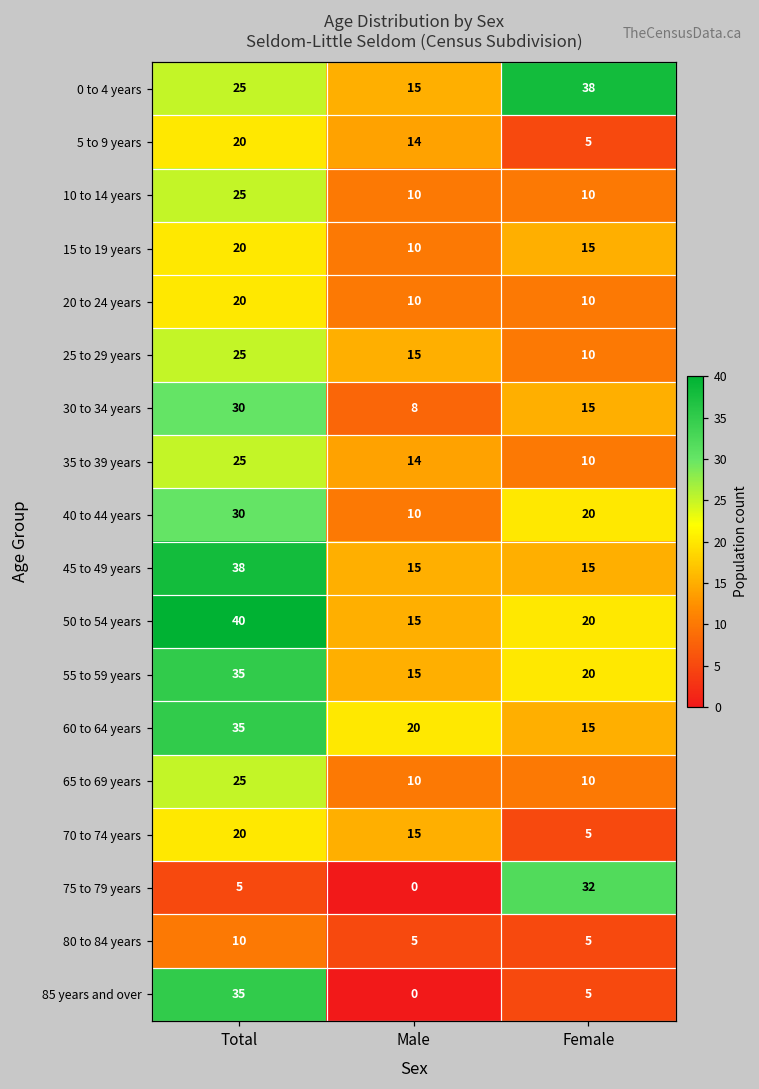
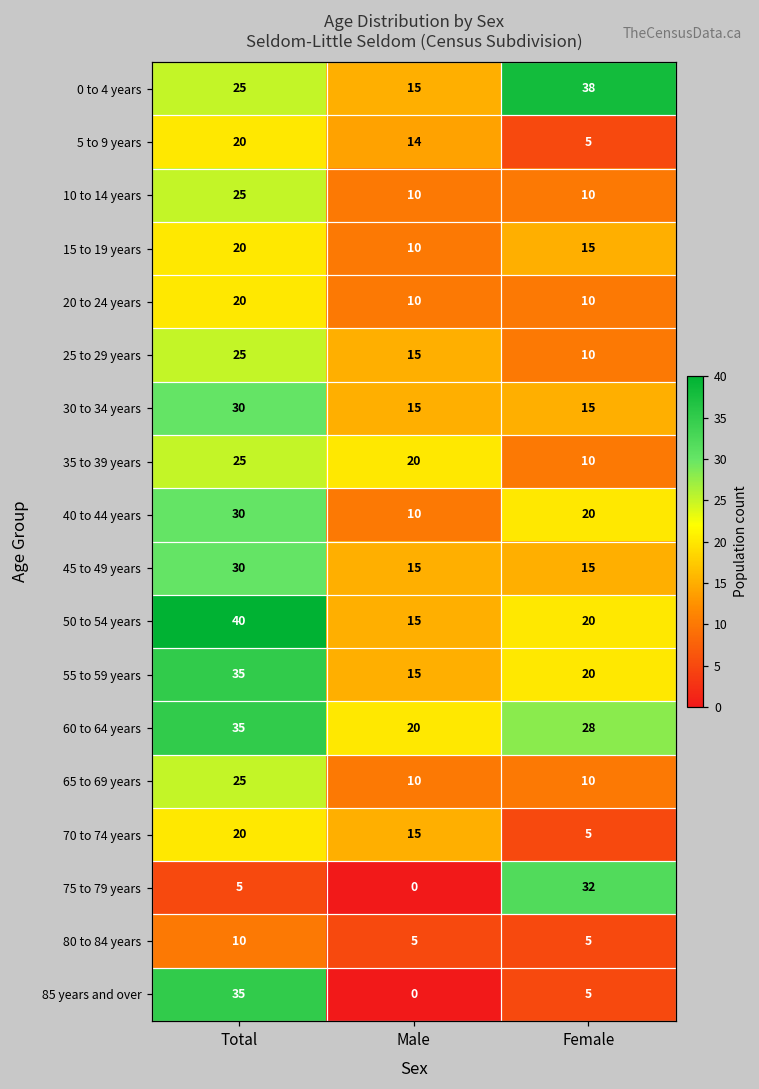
  {
    "0 to 4 years": {
      "Total": 25,
      "Male": 15,
      "Female": 38
    },
    "5 to 9 years": {
      "Total": 20,
      "Male": 14,
      "Female": 5
    },
    "10 to 14 years": {
      "Total": 25,
      "Male": 10,
      "Female": 10
    },
    "15 to 19 years": {
      "Total": 20,
      "Male": 10,
      "Female": 15
    },
    "20 to 24 years": {
      "Total": 20,
      "Male": 10,
      "Female": 10
    },
    "25 to 29 years": {
      "Total": 25,
      "Male": 15,
      "Female": 10
    },
    "30 to 34 years": {
      "Total": 30,
-     "Male": 8,
+     "Male": 15,
      "Female": 15
    },
    "35 to 39 years": {
      "Total": 25,
-     "Male": 14,
+     "Male": 20,
      "Female": 10
    },
    "40 to 44 years": {
      "Total": 30,
      "Male": 10,
      "Female": 20
    },
    "45 to 49 years": {
-     "Total": 38,
+     "Total": 30,
      "Male": 15,
      "Female": 15
    },
    "50 to 54 years": {
      "Total": 40,
      "Male": 15,
      "Female": 20
    },
    "55 to 59 years": {
      "Total": 35,
      "Male": 15,
      "Female": 20
    },
    "60 to 64 years": {
      "Total": 35,
      "Male": 20,
-     "Female": 15
+     "Female": 28
    },
    "65 to 69 years": {
      "Total": 25,
      "Male": 10,
      "Female": 10
    },
    "70 to 74 years": {
      "Total": 20,
      "Male": 15,
      "Female": 5
    },
    "75 to 79 years": {
      "Total": 5,
      "Male": 0,
      "Female": 32
    },
    "80 to 84 years": {
      "Total": 10,
      "Male": 5,
      "Female": 5
    },
    "85 years and over": {
      "Total": 35,
      "Male": 0,
      "Female": 5
    }
  }
